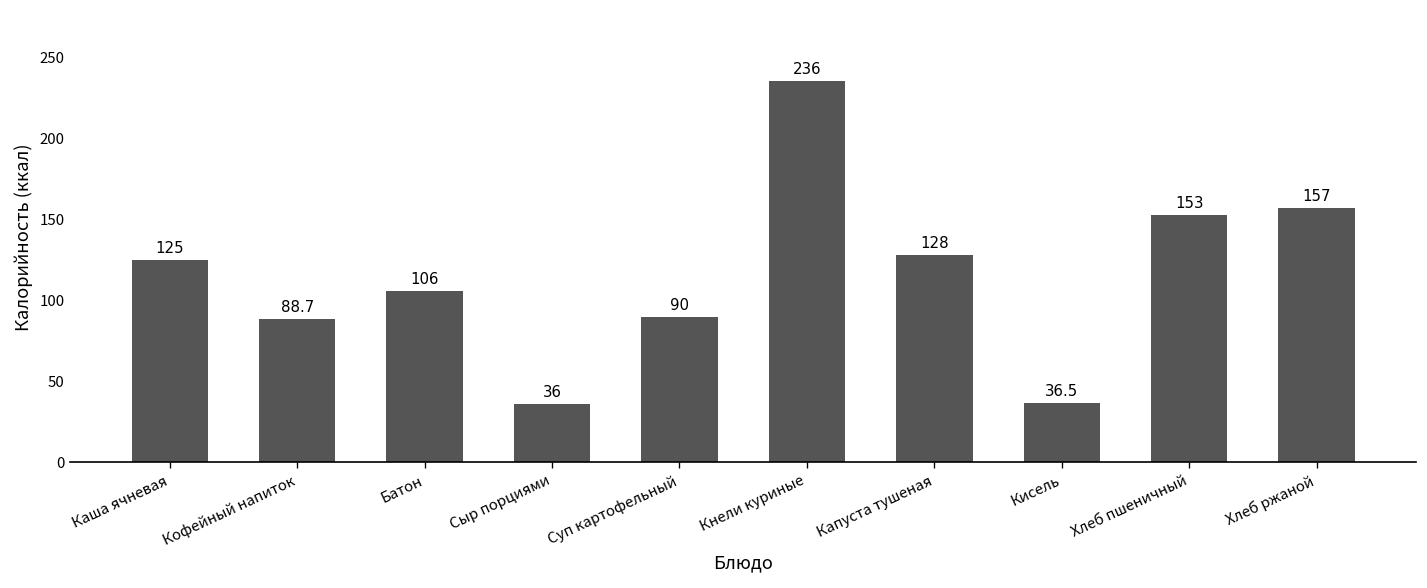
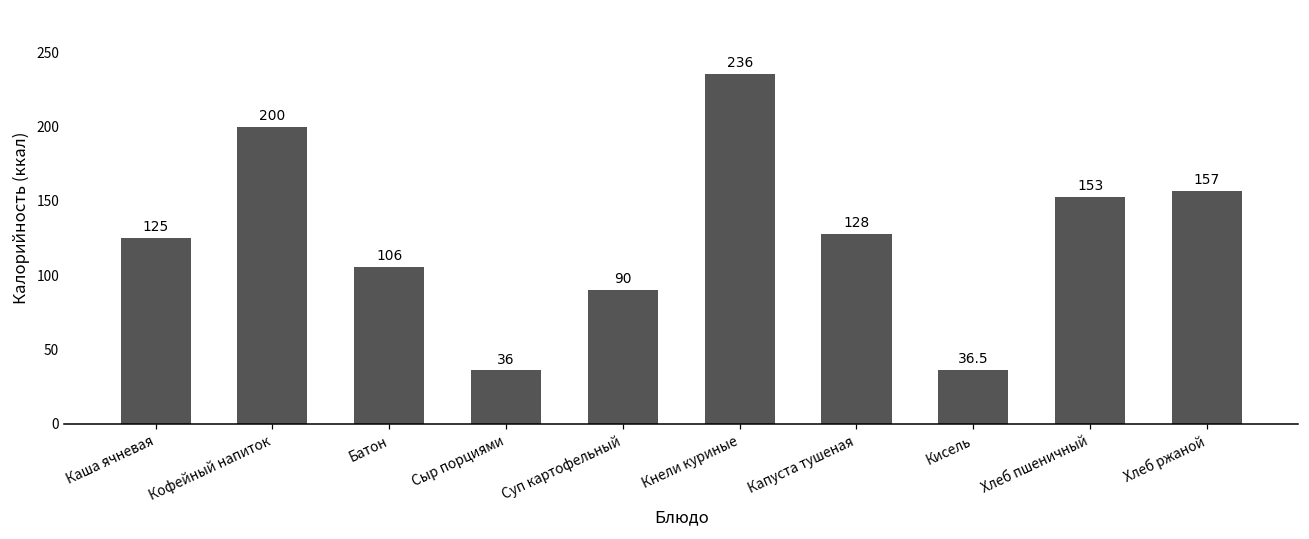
  {
    "Каша ячневая": 125,
-   "Кофейный напиток": 88.7,
+   "Кофейный напиток": 200,
    "Батон": 106,
    "Сыр порциями": 36,
    "Суп картофельный": 90,
    "Кнели куриные": 236,
    "Капуста тушеная": 128,
    "Кисель": 36.5,
    "Хлеб пшеничный": 153,
    "Хлеб ржаной": 157
  }
